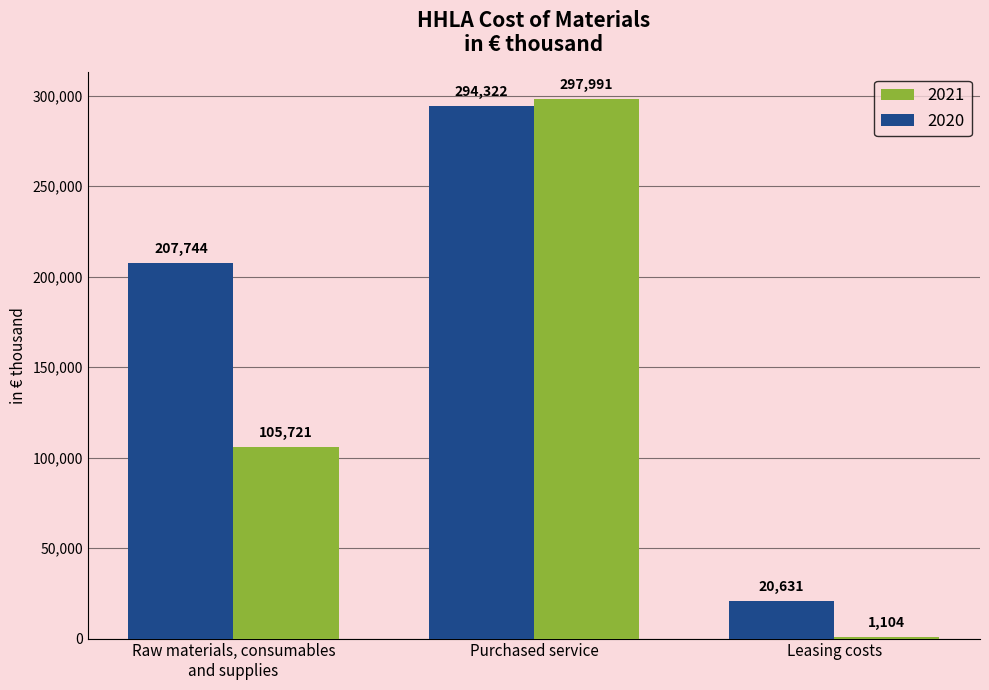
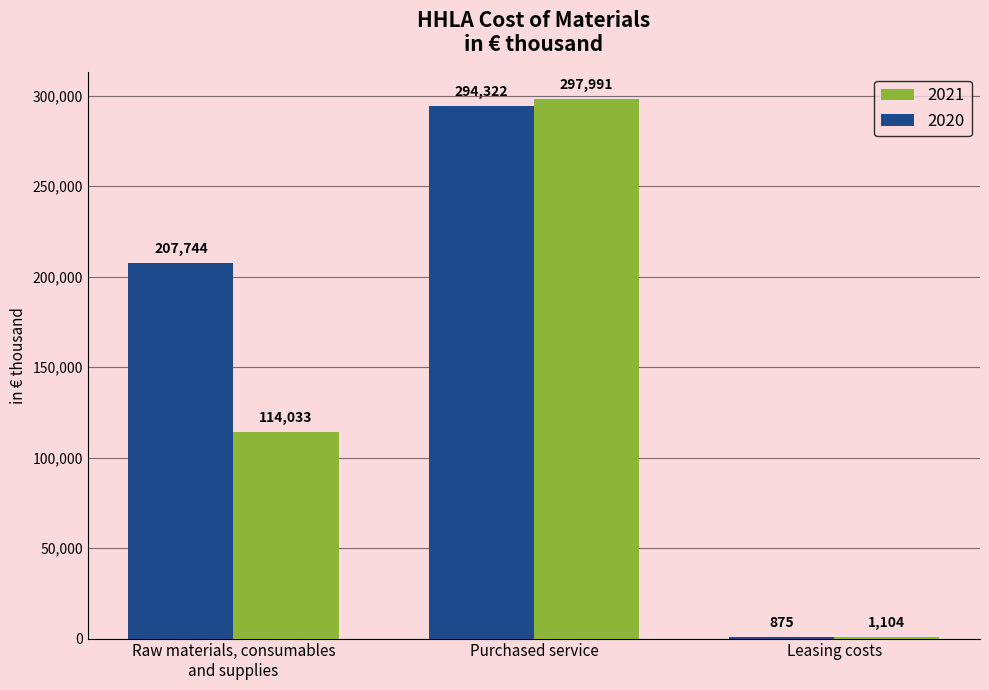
  {
    "2021": {
-     "Raw materials, consumables and supplies": "105,721",
+     "Raw materials, consumables and supplies": "114,033",
      "Purchased service": "297,991",
      "Leasing costs": "1,104"
    },
    "2020": {
      "Raw materials, consumables and supplies": "207,744",
      "Purchased service": "294,322",
-     "Leasing costs": "20,631"
+     "Leasing costs": "875"
    }
  }
